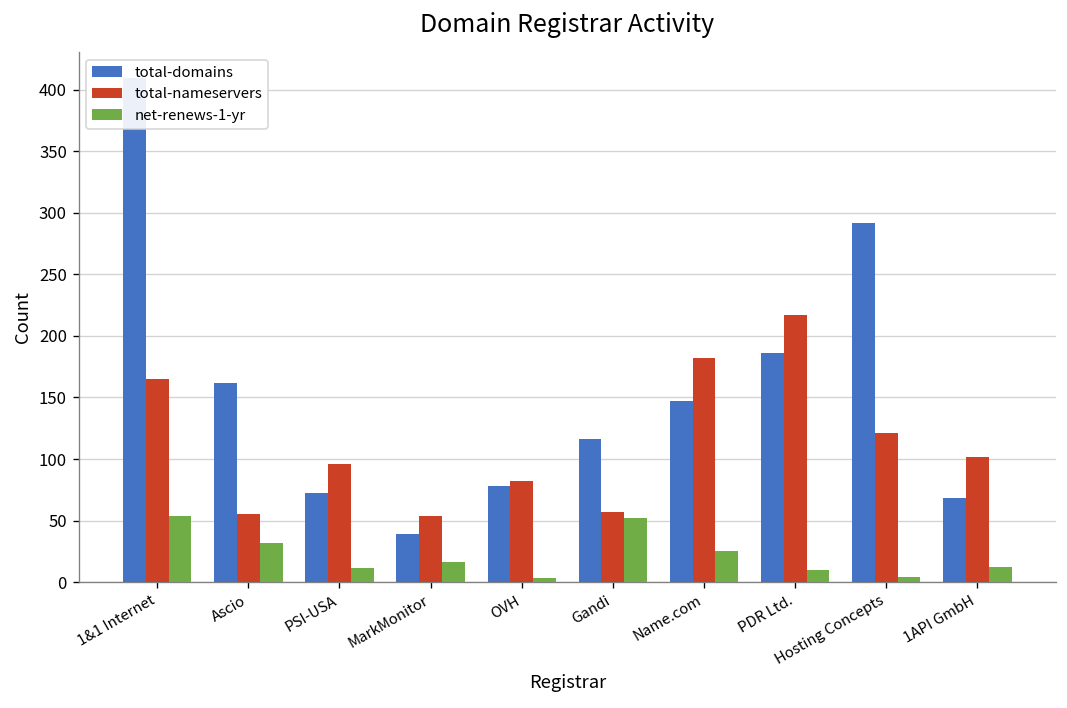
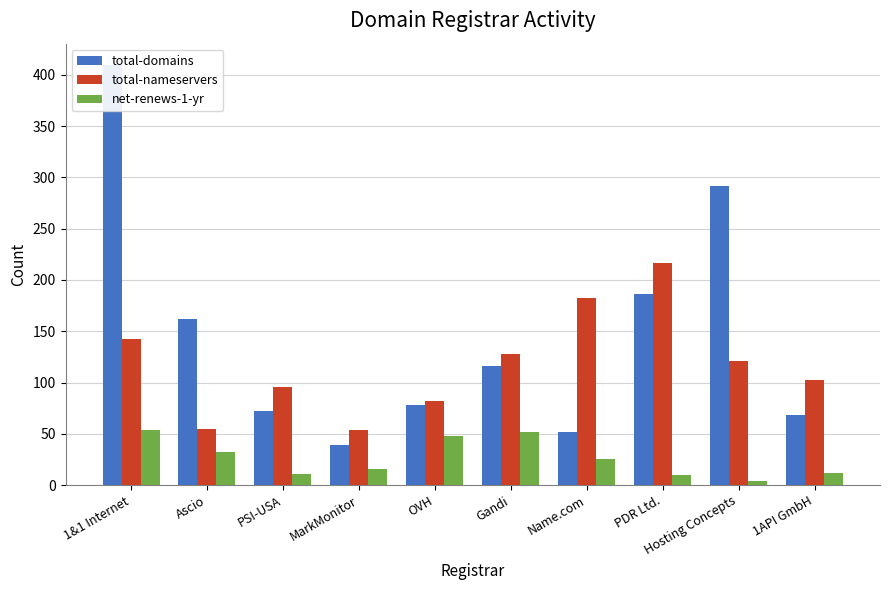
  {
    "total-domains": {
      "Ascio": 162,
      "PSI-USA": 72,
      "MarkMonitor": 39,
      "OVH": 78,
      "Gandi": 116,
-     "Name.com": 147,
+     "Name.com": 52,
      "PDR Ltd.": 186,
      "Hosting Concepts": 292,
      "1API GmbH": 68
    },
    "total-nameservers": {
-     "1&1 Internet": 165,
+     "1&1 Internet": 142,
      "Ascio": 55,
      "PSI-USA": 96,
      "MarkMonitor": 54,
      "OVH": 82,
-     "Gandi": 57,
+     "Gandi": 128,
      "Name.com": 182,
      "PDR Ltd.": 217,
      "Hosting Concepts": 121,
      "1API GmbH": 102
    },
    "net-renews-1-yr": {
      "1&1 Internet": 54,
      "Ascio": 32,
      "PSI-USA": 11,
      "MarkMonitor": 16,
-     "OVH": 3,
+     "OVH": 48,
      "Gandi": 52,
      "Name.com": 25,
      "PDR Ltd.": 10,
      "Hosting Concepts": 4,
      "1API GmbH": 12
    }
  }
